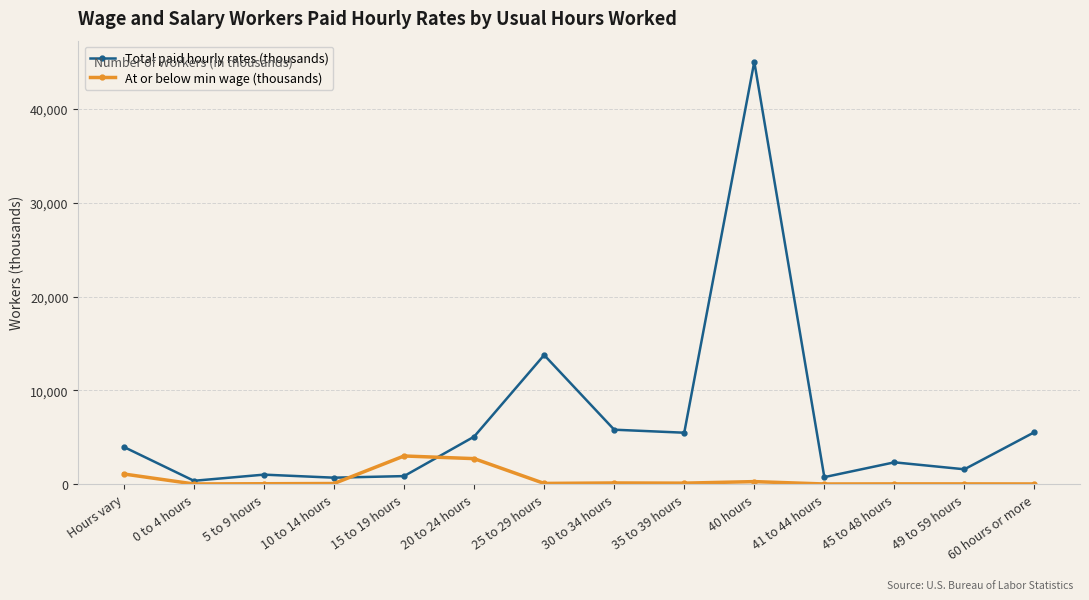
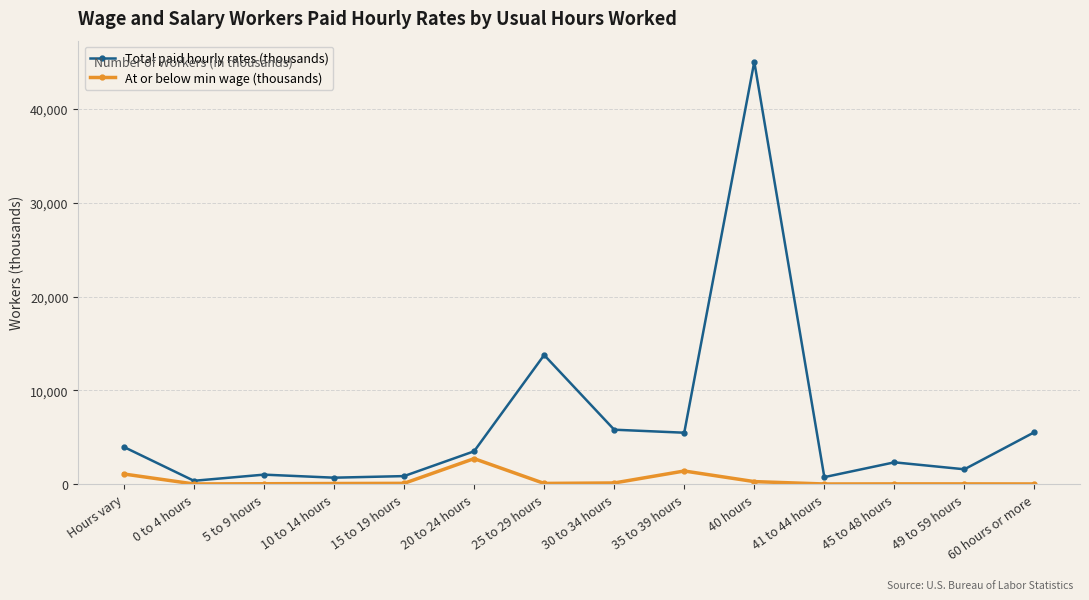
  {
    "Total paid hourly rates (thousands)": {
      "Hours vary": "4,000",
      "0 to 4 hours": "0",
      "5 to 9 hours": "1,000",
      "10 to 14 hours": "1,000",
      "15 to 19 hours": "1,000",
-     "20 to 24 hours": "5,000",
+     "20 to 24 hours": "3,000",
      "25 to 29 hours": "14,000",
      "30 to 34 hours": "6,000",
      "35 to 39 hours": "5,000",
      "40 hours": "45,000",
      "41 to 44 hours": "1,000",
      "45 to 48 hours": "2,000",
      "49 to 59 hours": "2,000",
      "60 hours or more": "6,000"
    },
    "At or below min wage (thousands)": {
      "Hours vary": "1,000",
      "0 to 4 hours": "0",
      "5 to 9 hours": "0",
      "10 to 14 hours": "0",
-     "15 to 19 hours": "3,000",
+     "15 to 19 hours": "0",
      "20 to 24 hours": "3,000",
      "25 to 29 hours": "0",
      "30 to 34 hours": "0",
-     "35 to 39 hours": "0",
+     "35 to 39 hours": "1,000",
      "40 hours": "0",
      "41 to 44 hours": "0",
      "45 to 48 hours": "0",
      "49 to 59 hours": "0",
      "60 hours or more": "0"
    }
  }
